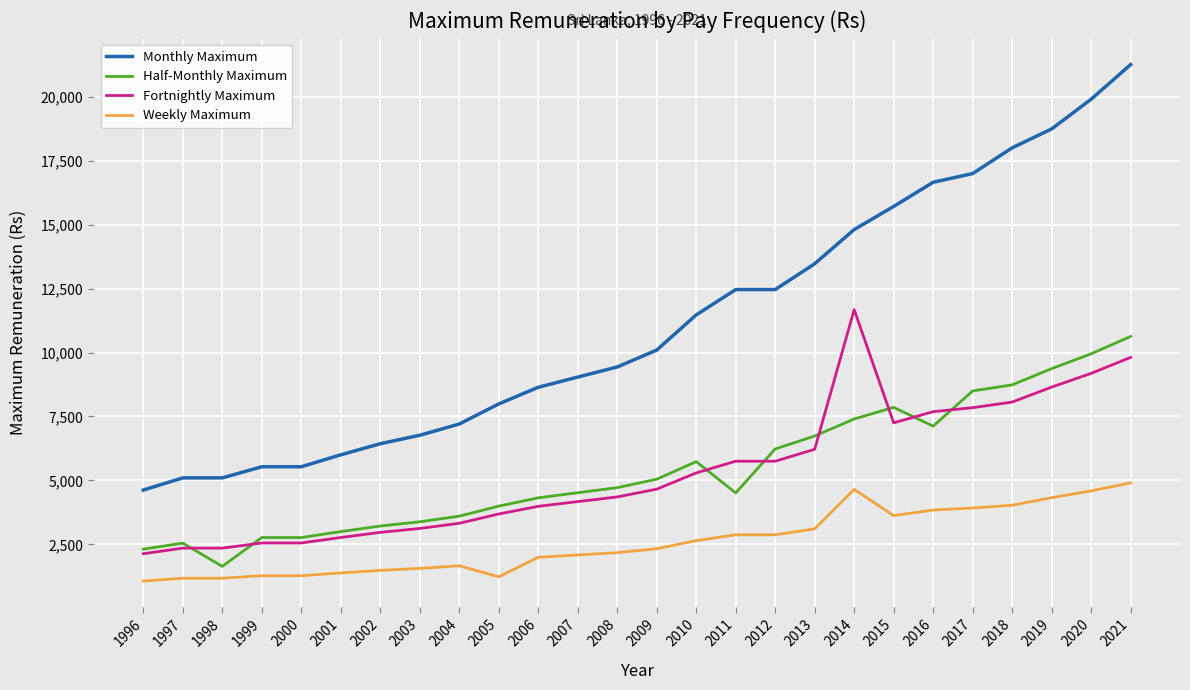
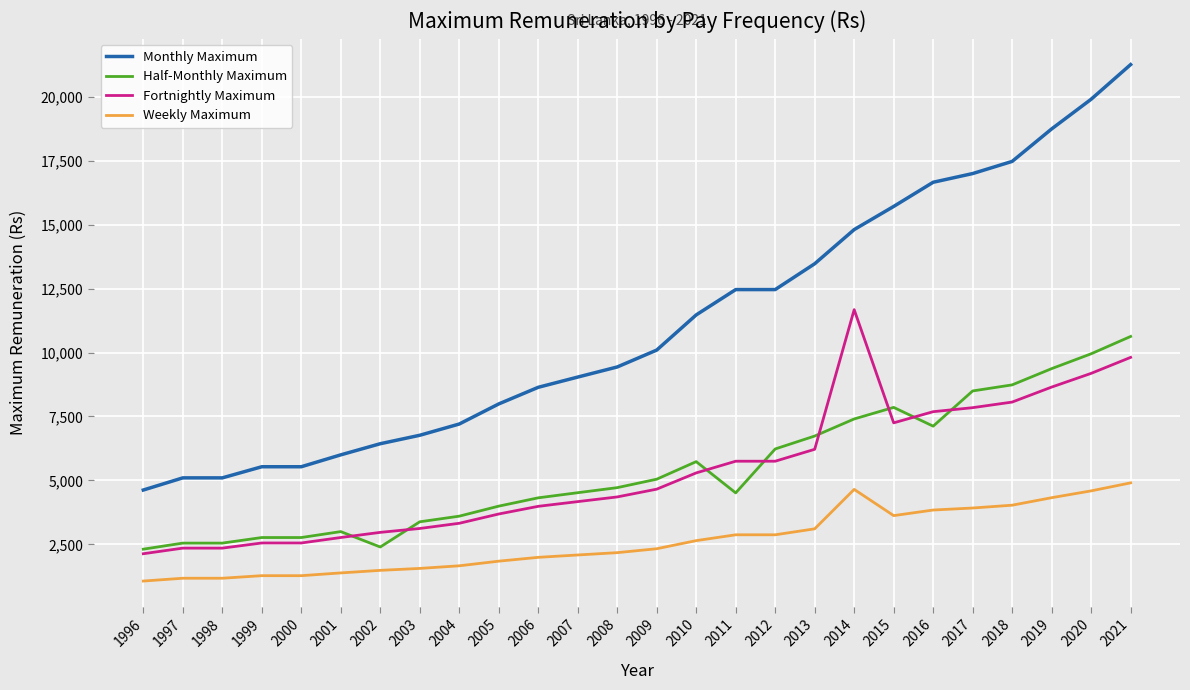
  {
    "Monthly Maximum": {
      "1996": "4,600",
      "1997": "5,100",
      "1998": "5,100",
      "1999": "5,500",
      "2000": "5,500",
      "2001": "6,000",
      "2002": "6,400",
      "2003": "6,800",
      "2004": "7,200",
      "2005": "8,000",
      "2006": "8,600",
      "2007": "9,000",
      "2008": "9,400",
      "2009": "10,100",
      "2010": "11,500",
      "2011": "12,500",
      "2012": "12,500",
      "2013": "13,500",
      "2014": "14,800",
      "2015": "15,700",
      "2016": "16,700",
      "2017": "17,000",
-     "2018": "18,000",
+     "2018": "17,500",
      "2019": "18,700",
      "2020": "19,900",
      "2021": "21,300"
    },
    "Half-Monthly Maximum": {
      "1996": "2,300",
      "1997": "2,600",
-     "1998": "1,600",
+     "1998": "2,600",
      "1999": "2,800",
      "2000": "2,800",
      "2001": "3,000",
-     "2002": "3,200",
+     "2002": "2,400",
      "2003": "3,400",
      "2004": "3,600",
      "2005": "4,000",
      "2006": "4,300",
      "2007": "4,500",
      "2008": "4,700",
      "2009": "5,000",
      "2010": "5,700",
      "2011": "4,500",
      "2012": "6,200",
      "2013": "6,700",
      "2014": "7,400",
      "2015": "7,900",
      "2016": "7,100",
      "2017": "8,500",
      "2018": "8,700",
      "2019": "9,400",
      "2020": "10,000",
      "2021": "10,600"
    },
    "Fortnightly Maximum": {
      "1996": "2,100",
      "1997": "2,400",
      "1998": "2,400",
      "1999": "2,600",
      "2000": "2,600",
      "2001": "2,800",
      "2002": "3,000",
      "2003": "3,100",
      "2004": "3,300",
      "2005": "3,700",
      "2006": "4,000",
      "2007": "4,200",
      "2008": "4,400",
      "2009": "4,700",
      "2010": "5,300",
      "2011": "5,800",
      "2012": "5,800",
      "2013": "6,200",
      "2014": "11,700",
      "2015": "7,300",
      "2016": "7,700",
      "2017": "7,800",
      "2018": "8,100",
      "2019": "8,600",
      "2020": "9,200",
      "2021": "9,800"
    },
    "Weekly Maximum": {
      "1996": "1,100",
      "1997": "1,200",
      "1998": "1,200",
      "1999": "1,300",
      "2000": "1,300",
      "2001": "1,400",
      "2002": "1,500",
      "2003": "1,600",
      "2004": "1,700",
-     "2005": "1,200",
+     "2005": "1,800",
      "2006": "2,000",
      "2007": "2,100",
      "2008": "2,200",
      "2009": "2,300",
      "2010": "2,600",
      "2011": "2,900",
      "2012": "2,900",
      "2013": "3,100",
      "2014": "4,700",
      "2015": "3,600",
      "2016": "3,800",
      "2017": "3,900",
      "2018": "4,000",
      "2019": "4,300",
      "2020": "4,600",
      "2021": "4,900"
    }
  }
